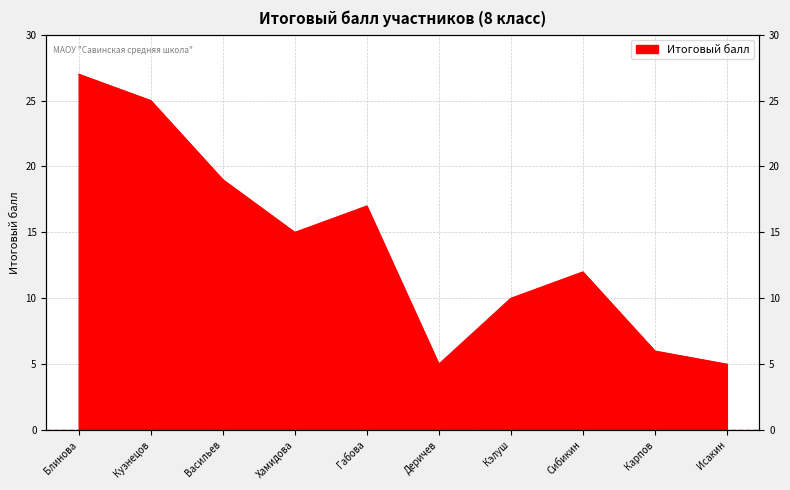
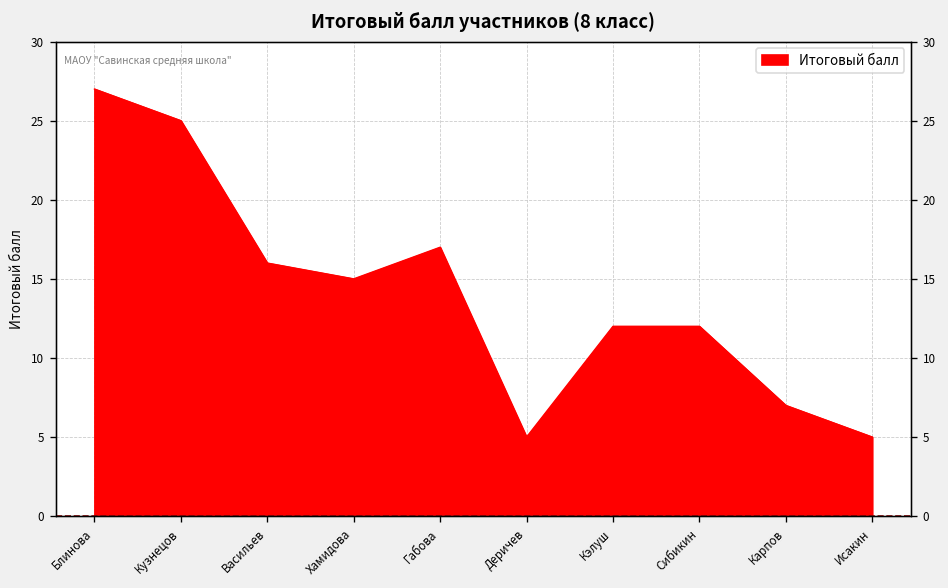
  {
    "Блинова": 27,
    "Кузнецов": 25,
-   "Васильев": 19,
+   "Васильев": 16,
    "Хамидова": 15,
    "Габова": 17,
    "Деричев": 5,
-   "Кэлуш": 10,
+   "Кэлуш": 12,
    "Сибикин": 12,
-   "Карпов": 6,
+   "Карпов": 7,
    "Исакин": 5
  }
